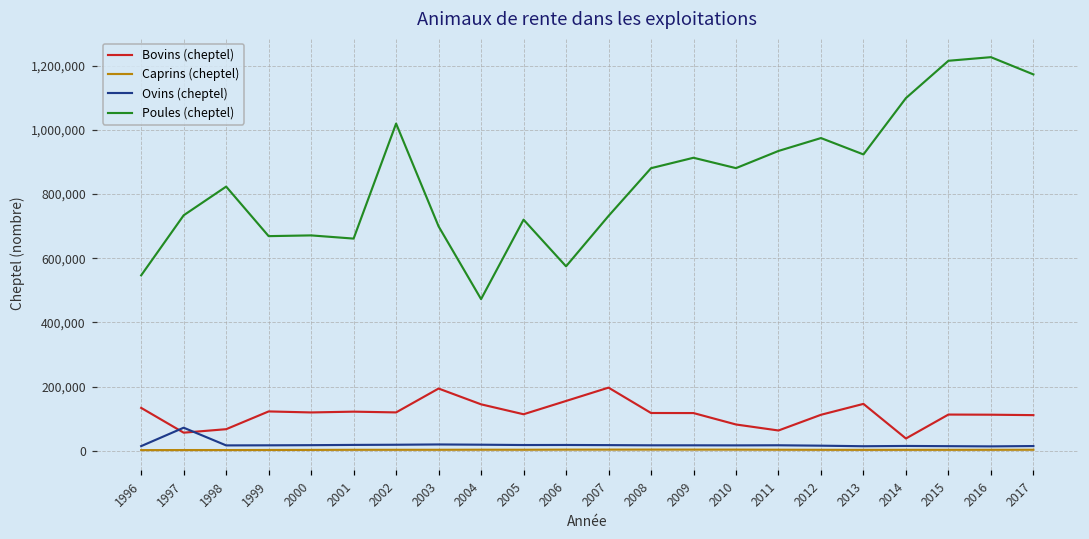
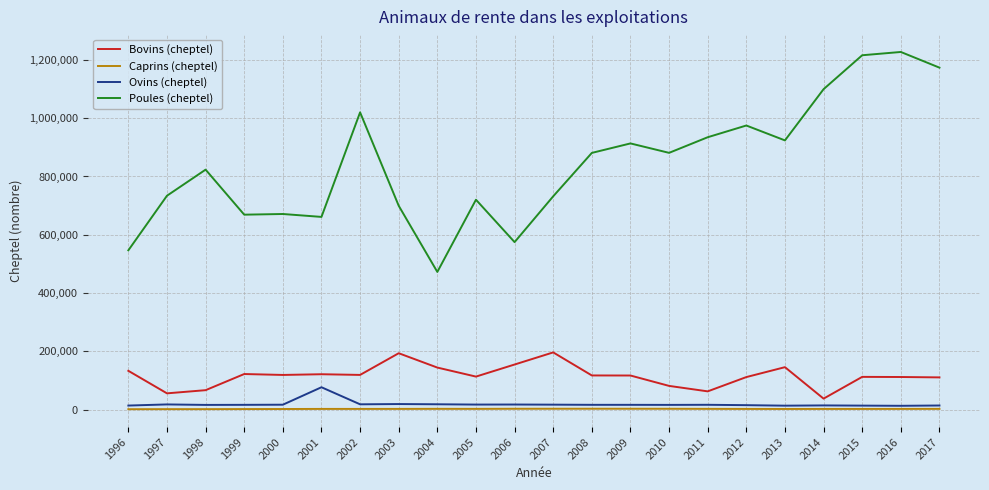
  {
    "Bovins (cheptel)": {
      "1996": "130,000",
      "1997": "60,000",
      "1998": "70,000",
      "1999": "120,000",
      "2000": "120,000",
      "2001": "120,000",
      "2002": "120,000",
      "2003": "190,000",
      "2004": "140,000",
      "2005": "110,000",
      "2006": "150,000",
      "2007": "200,000",
      "2008": "120,000",
      "2009": "120,000",
      "2010": "80,000",
      "2011": "60,000",
      "2012": "110,000",
      "2013": "150,000",
      "2014": "40,000",
      "2015": "110,000",
      "2016": "110,000",
      "2017": "110,000"
    },
    "Caprins (cheptel)": {
      "1996": "0",
      "1997": "0",
      "1998": "0",
      "1999": "0",
      "2000": "0",
      "2001": "0",
      "2002": "0",
      "2003": "0",
      "2004": "0",
      "2005": "0",
      "2006": "0",
      "2007": "0",
      "2008": "0",
      "2009": "0",
      "2010": "0",
      "2011": "0",
      "2012": "0",
      "2013": "0",
      "2014": "0",
      "2015": "0",
      "2016": "0",
      "2017": "0"
    },
    "Ovins (cheptel)": {
      "1996": "10,000",
-     "1997": "70,000",
+     "1997": "20,000",
      "1998": "20,000",
      "1999": "20,000",
      "2000": "20,000",
-     "2001": "20,000",
+     "2001": "80,000",
      "2002": "20,000",
      "2003": "20,000",
      "2004": "20,000",
      "2005": "20,000",
      "2006": "20,000",
      "2007": "20,000",
      "2008": "20,000",
      "2009": "20,000",
      "2010": "20,000",
      "2011": "20,000",
      "2012": "20,000",
      "2013": "10,000",
      "2014": "10,000",
      "2015": "10,000",
      "2016": "10,000",
      "2017": "10,000"
    },
    "Poules (cheptel)": {
      "1996": "550,000",
      "1997": "730,000",
      "1998": "820,000",
      "1999": "670,000",
      "2000": "670,000",
      "2001": "660,000",
      "2002": "1,020,000",
      "2003": "700,000",
      "2004": "470,000",
      "2005": "720,000",
      "2006": "570,000",
      "2007": "730,000",
      "2008": "880,000",
      "2009": "910,000",
      "2010": "880,000",
      "2011": "930,000",
      "2012": "970,000",
      "2013": "920,000",
      "2014": "1,100,000",
      "2015": "1,220,000",
      "2016": "1,230,000",
      "2017": "1,170,000"
    }
  }
